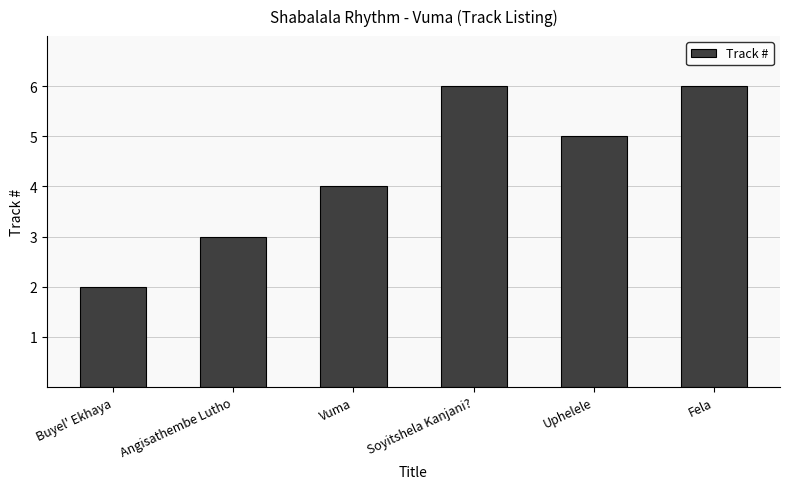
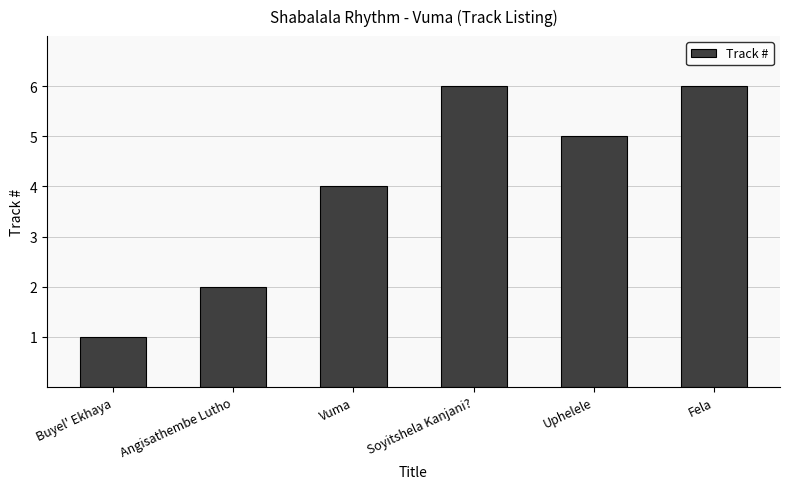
  {
-   "Buyel' Ekhaya": 2,
-   "Angisathembe Lutho": 3,
+   "Buyel' Ekhaya": 1,
+   "Angisathembe Lutho": 2,
    "Vuma": 4,
    "Soyitshela Kanjani?": 6,
    "Uphelele": 5,
    "Fela": 6
  }
